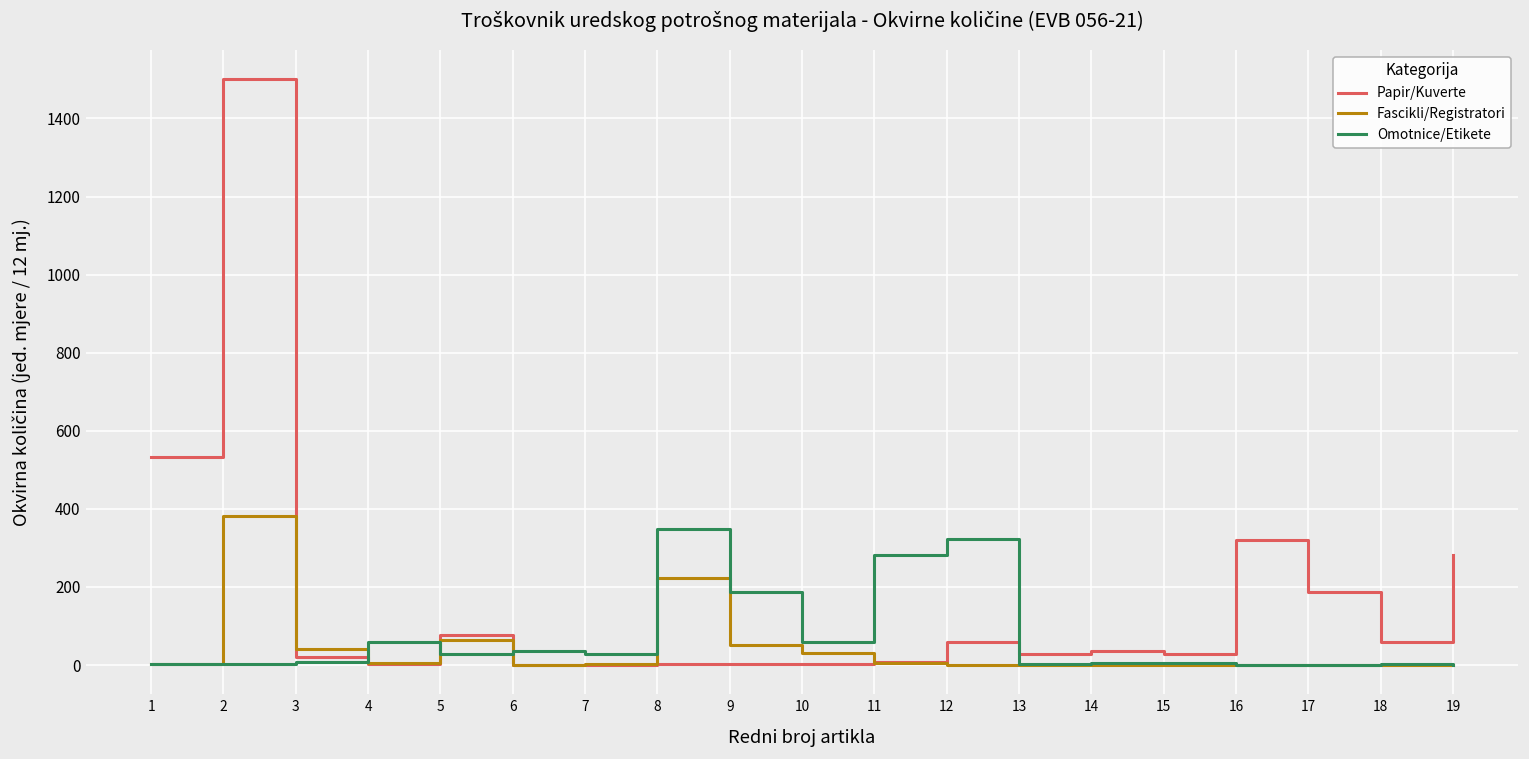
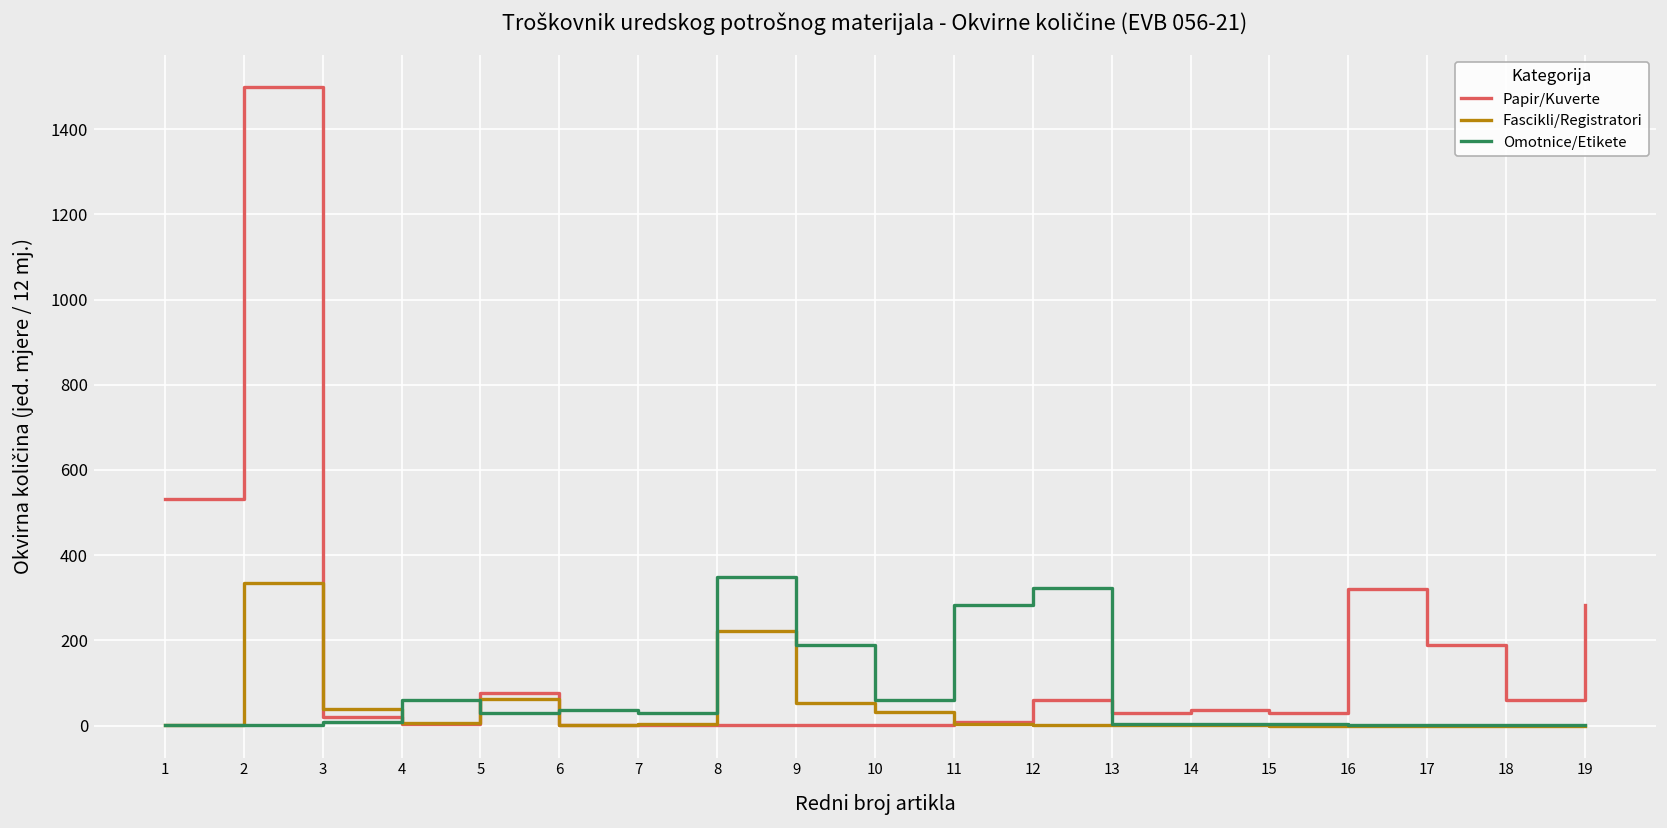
  {
    "Papir/Kuverte": {
      "1": 530,
      "2": 1500,
      "3": 20,
      "5": 80,
      "8": 0,
      "9": 0,
      "10": 0,
      "12": 60,
      "13": 30,
      "14": 40,
      "15": 30,
      "16": 320,
      "17": 190,
      "18": 60,
      "19": 280
    },
    "Fascikli/Registratori": {
-     "2": 380,
+     "2": 340,
      "3": 40,
      "5": 60,
      "8": 220,
      "9": 50,
      "10": 30,
      "12": 0
    },
    "Omotnice/Etikete": {
      "2": 0,
      "3": 10,
      "4": 60,
      "5": 30,
      "6": 40,
      "7": 30,
      "8": 350,
      "9": 190,
      "10": 60,
      "11": 280,
      "12": 320
    }
  }
